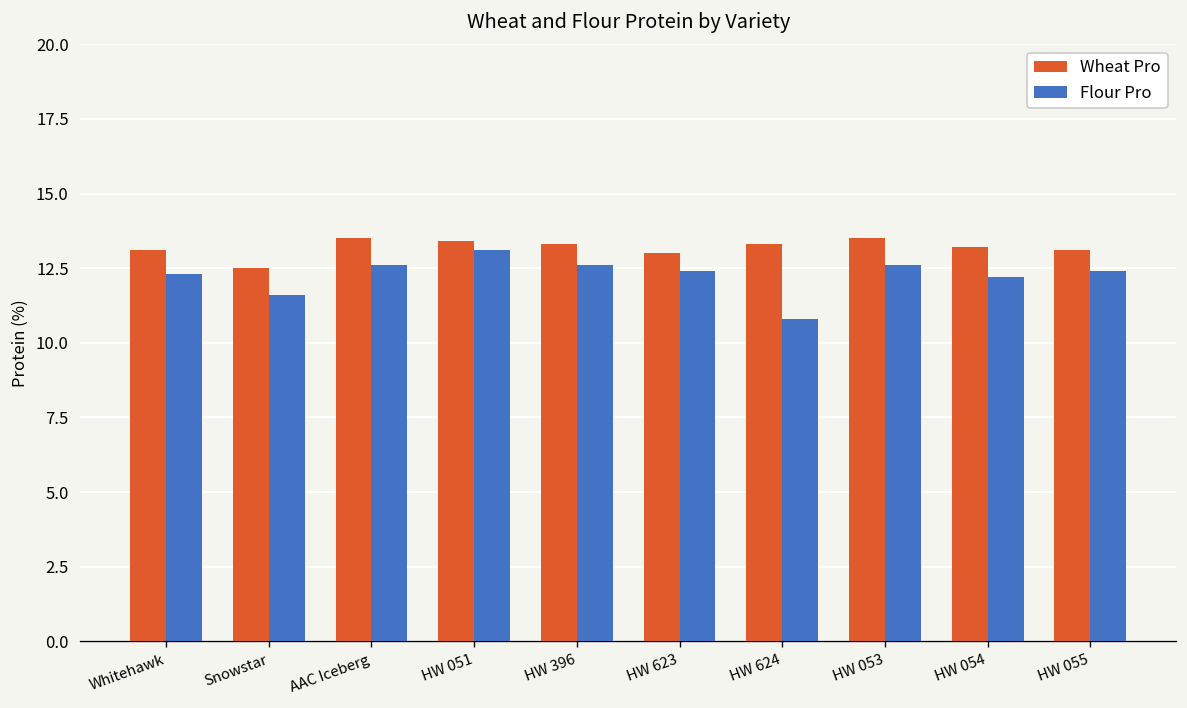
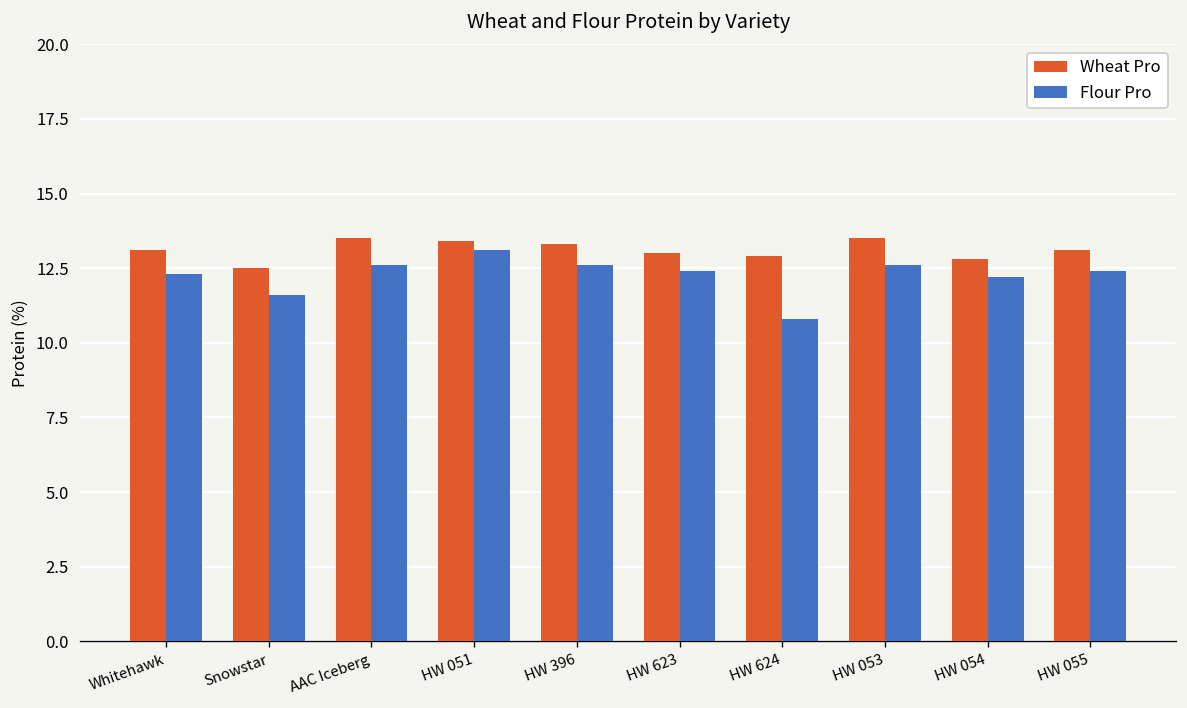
  {
    "Wheat Pro": {
      "Whitehawk": 13.1,
      "Snowstar": 12.5,
      "AAC Iceberg": 13.5,
      "HW 051": 13.4,
      "HW 396": 13.3,
      "HW 623": 13.0,
-     "HW 624": 13.3,
+     "HW 624": 12.9,
      "HW 053": 13.5,
-     "HW 054": 13.2,
+     "HW 054": 12.8,
      "HW 055": 13.1
    },
    "Flour Pro": {
      "Whitehawk": 12.3,
      "Snowstar": 11.6,
      "AAC Iceberg": 12.6,
      "HW 051": 13.1,
      "HW 396": 12.6,
      "HW 623": 12.4,
      "HW 624": 10.8,
      "HW 053": 12.6,
      "HW 054": 12.2,
      "HW 055": 12.4
    }
  }
